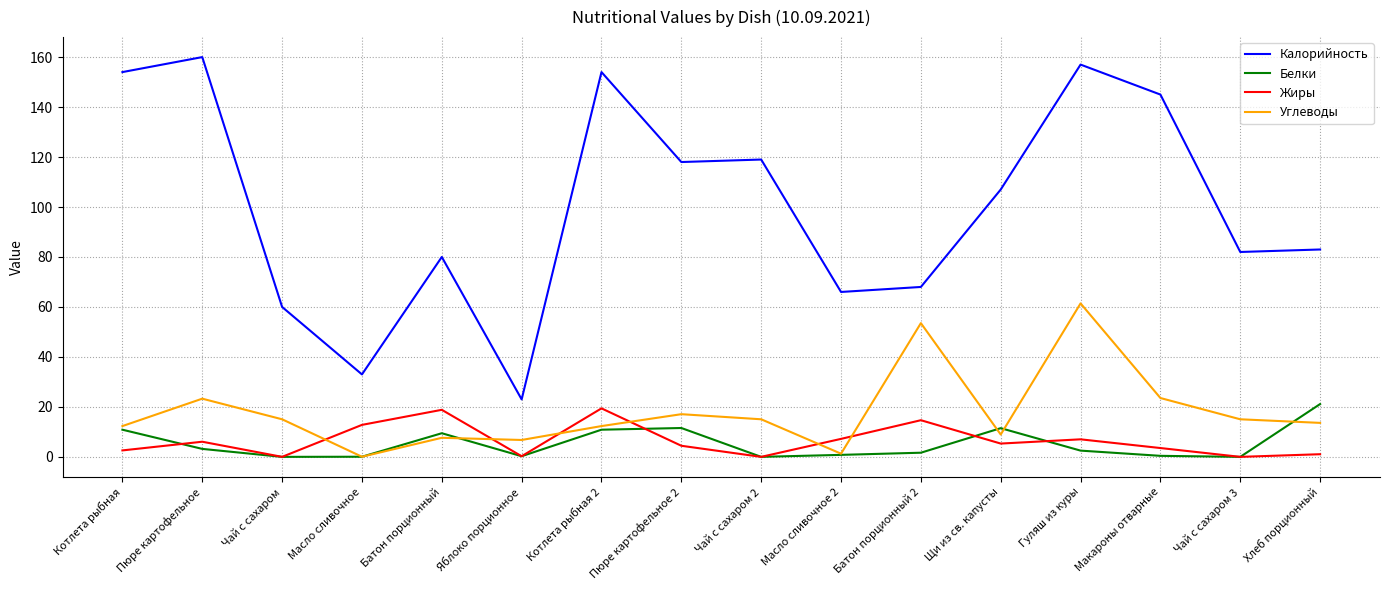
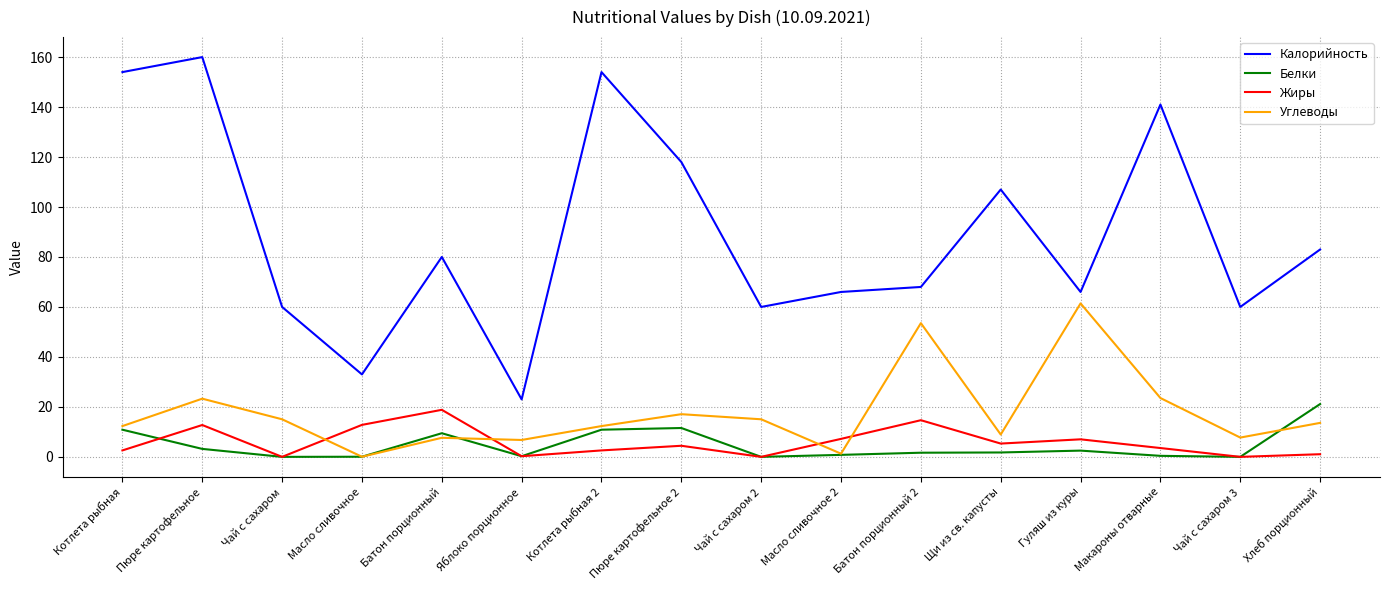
  {
    "Калорийность": {
      "Котлета рыбная": 154,
      "Пюре картофельное": 160,
      "Чай с сахаром": 60,
      "Масло сливочное": 33,
      "Батон порционный": 80,
      "Яблоко порционное": 23,
      "Котлета рыбная 2": 154,
      "Пюре картофельное 2": 118,
-     "Чай с сахаром 2": 119,
+     "Чай с сахаром 2": 60,
      "Масло сливочное 2": 66,
      "Батон порционный 2": 68,
      "Щи из св. капусты": 107,
-     "Гуляш из куры": 157,
-     "Макароны отварные": 145,
-     "Чай с сахаром 3": 82,
+     "Гуляш из куры": 66,
+     "Макароны отварные": 141,
+     "Чай с сахаром 3": 60,
      "Хлеб порционный": 83
    },
    "Белки": {
      "Котлета рыбная": 11,
      "Пюре картофельное": 3,
      "Батон порционный": 9,
      "Котлета рыбная 2": 11,
      "Пюре картофельное 2": 12,
      "Батон порционный 2": 2,
-     "Щи из св. капусты": 11,
+     "Щи из св. капусты": 2,
      "Гуляш из куры": 3,
      "Макароны отварные": 0,
      "Хлеб порционный": 21
    },
    "Жиры": {
      "Котлета рыбная": 3,
-     "Пюре картофельное": 6,
+     "Пюре картофельное": 13,
      "Масло сливочное": 13,
      "Батон порционный": 19,
-     "Котлета рыбная 2": 19,
+     "Котлета рыбная 2": 3,
      "Пюре картофельное 2": 4,
      "Масло сливочное 2": 7,
      "Батон порционный 2": 15,
      "Щи из св. капусты": 5,
      "Гуляш из куры": 7,
      "Макароны отварные": 4,
      "Хлеб порционный": 1
    },
    "Углеводы": {
      "Котлета рыбная": 12,
      "Пюре картофельное": 23,
      "Чай с сахаром": 15,
      "Батон порционный": 8,
      "Яблоко порционное": 7,
      "Котлета рыбная 2": 12,
      "Пюре картофельное 2": 17,
      "Чай с сахаром 2": 15,
      "Батон порционный 2": 54,
      "Щи из св. капусты": 9,
      "Гуляш из куры": 61,
      "Макароны отварные": 24,
-     "Чай с сахаром 3": 15,
+     "Чай с сахаром 3": 8,
      "Хлеб порционный": 14
    }
  }
